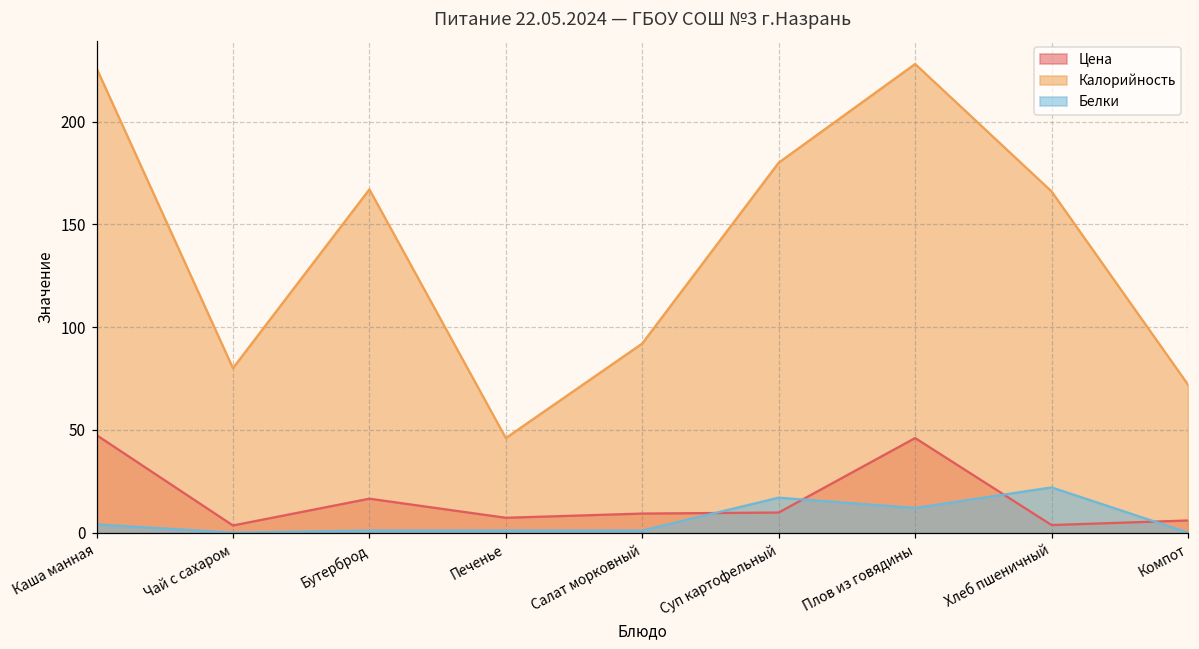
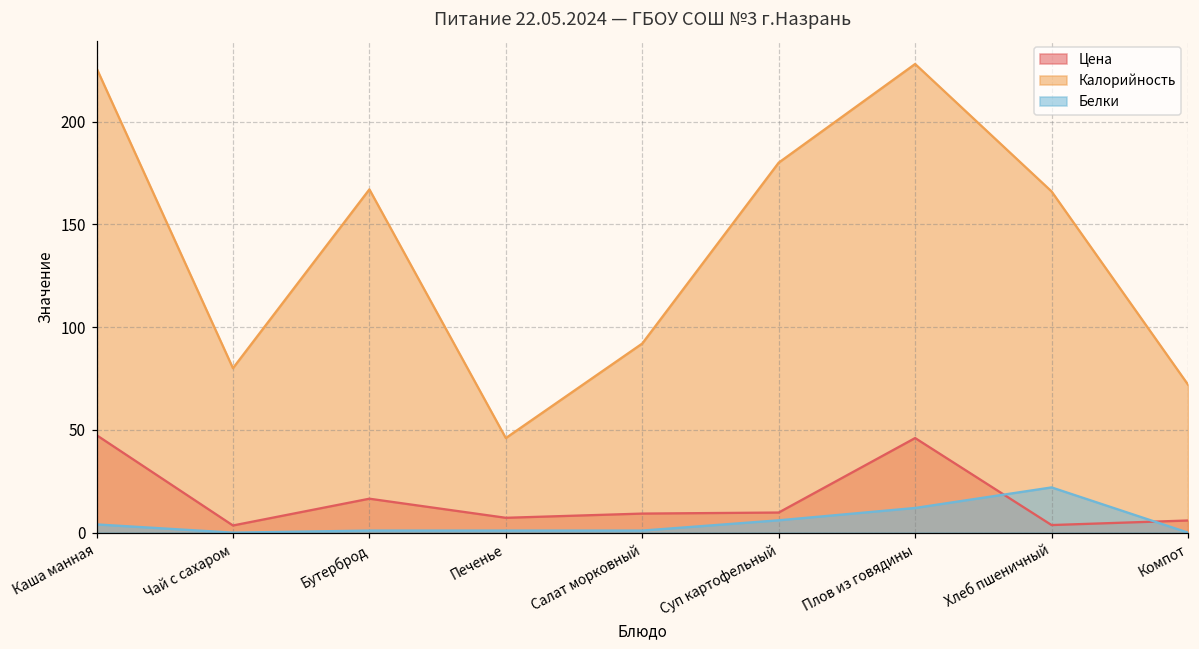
  {
    "Белки": {
      "Каша манная": 4,
      "Чай с сахаром": 0,
      "Бутерброд": 1,
      "Печенье": 1,
      "Салат морковный": 1,
-     "Суп картофельный": 17,
+     "Суп картофельный": 6,
      "Плов из говядины": 12,
      "Хлеб пшеничный": 22,
      "Компот": 0
    }
  }
